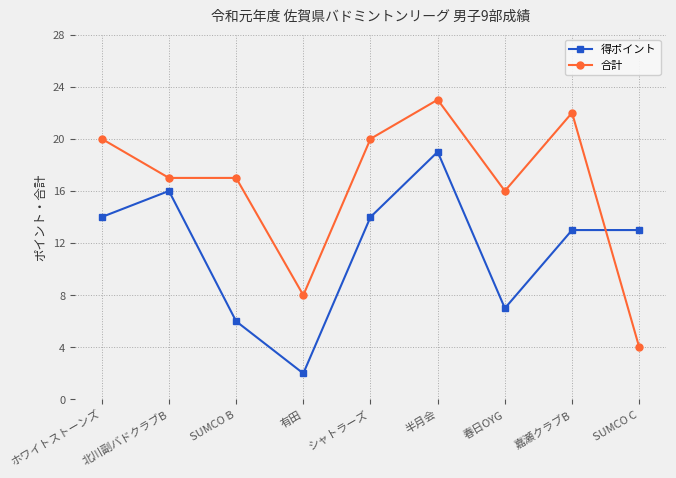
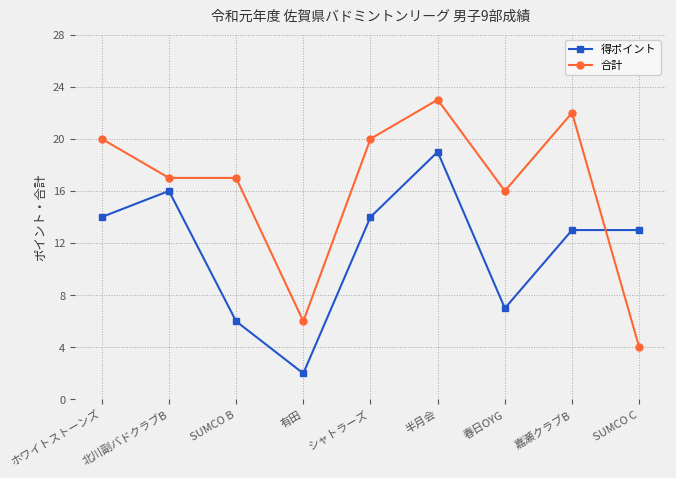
  {
    "得ポイント": {
      "ホワイトストーンズ": 14,
      "北川副バドクラブB": 16,
      "SUMCO B": 6,
      "有田": 2,
      "シャトラーズ": 14,
      "半月会": 19,
      "春日OYG": 7,
      "嘉瀬クラブB": 13,
      "SUMCO C": 13
    },
    "合計": {
      "ホワイトストーンズ": 20,
      "北川副バドクラブB": 17,
      "SUMCO B": 17,
-     "有田": 8,
+     "有田": 6,
      "シャトラーズ": 20,
      "半月会": 23,
      "春日OYG": 16,
      "嘉瀬クラブB": 22,
      "SUMCO C": 4
    }
  }
